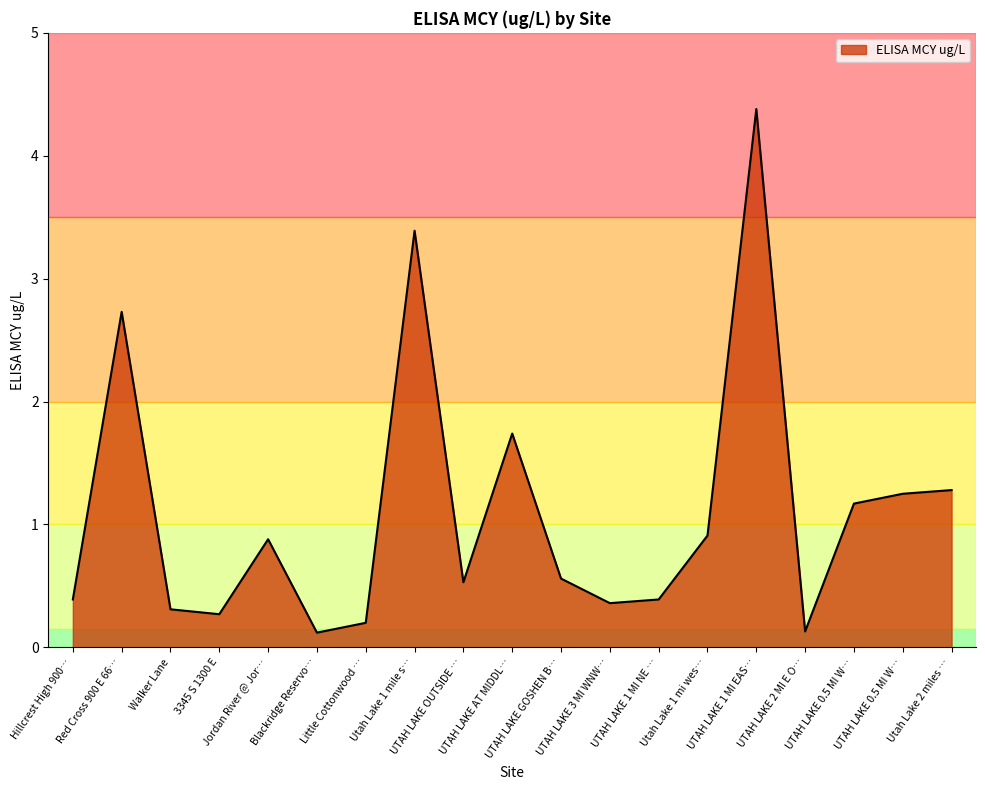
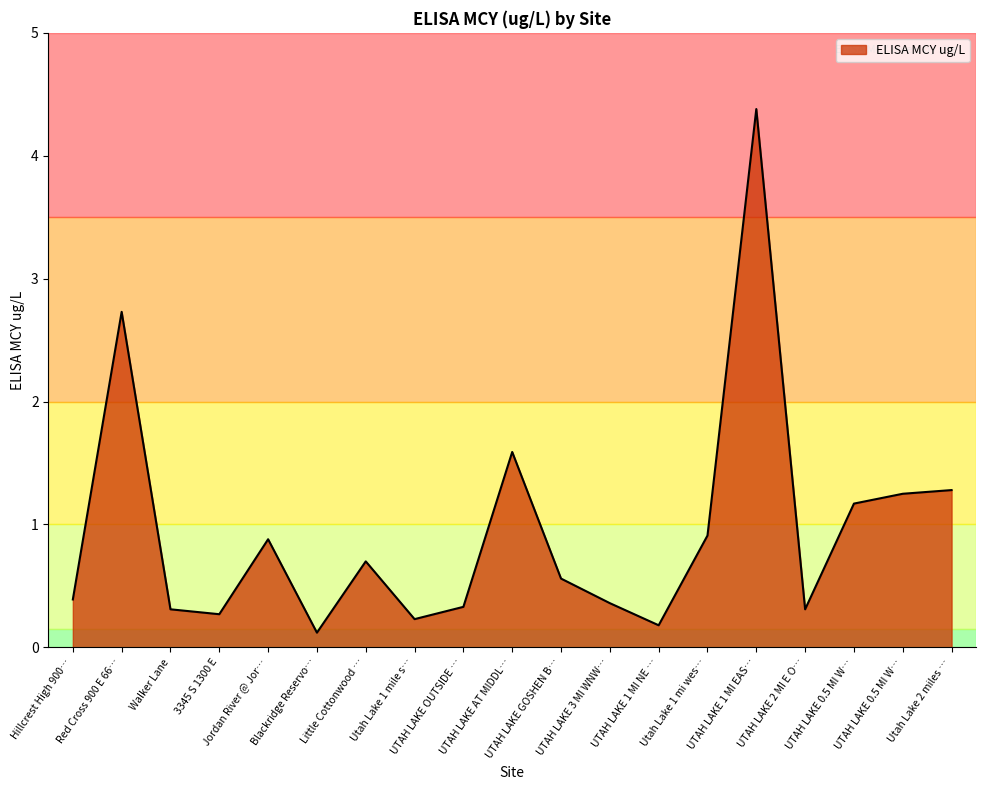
  {
    "Hillcrest High 900…": 0.39,
    "Red Cross 900 E 66…": 2.73,
    "Walker Lane": 0.31,
    "3345 S 1300 E": 0.27,
    "Jordan River @ Jor…": 0.88,
    "Blackridge Reservo…": 0.12,
-   "Little Cottonwood …": 0.2,
-   "Utah Lake 1 mile s…": 3.39,
-   "UTAH LAKE OUTSIDE …": 0.53,
-   "UTAH LAKE AT MIDDL…": 1.74,
+   "Little Cottonwood …": 0.7,
+   "Utah Lake 1 mile s…": 0.23,
+   "UTAH LAKE OUTSIDE …": 0.33,
+   "UTAH LAKE AT MIDDL…": 1.59,
    "UTAH LAKE GOSHEN B…": 0.56,
    "UTAH LAKE 3 MI WNW…": 0.36,
-   "UTAH LAKE 1 MI NE …": 0.39,
+   "UTAH LAKE 1 MI NE …": 0.18,
    "Utah Lake 1 mi wes…": 0.91,
    "UTAH LAKE 1 MI EAS…": 4.38,
-   "UTAH LAKE 2 MI E O…": 0.13,
+   "UTAH LAKE 2 MI E O…": 0.31,
    "Utah Lake 2 miles …": 1.28
  }
